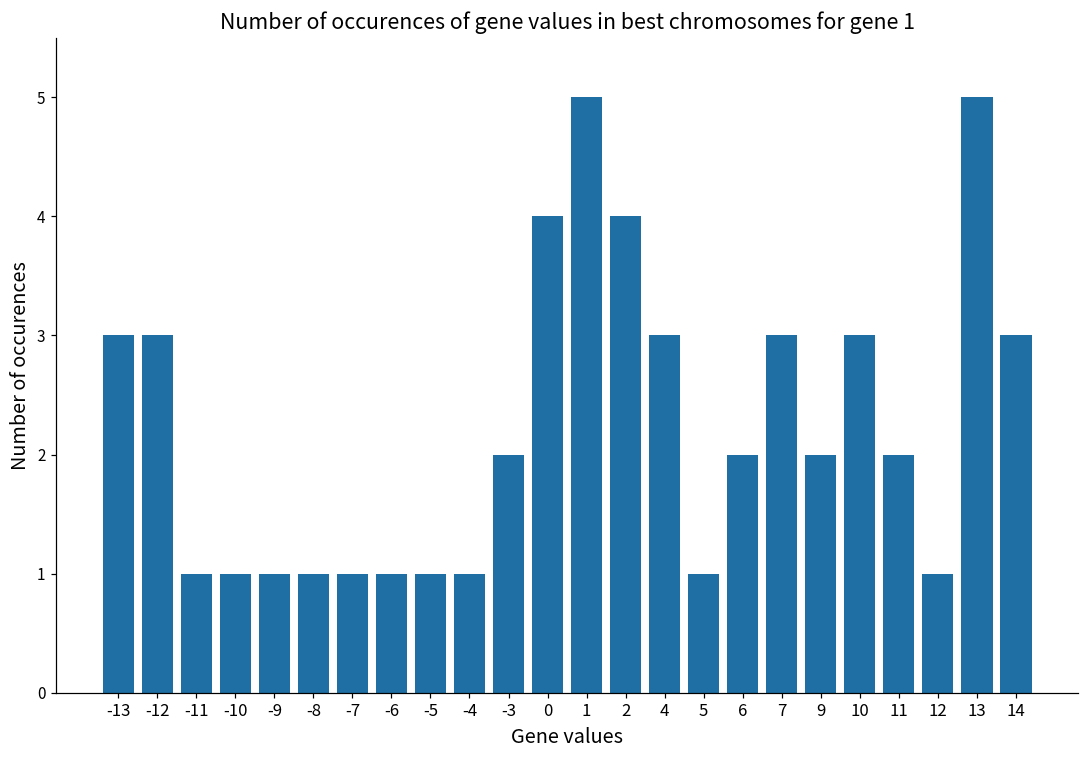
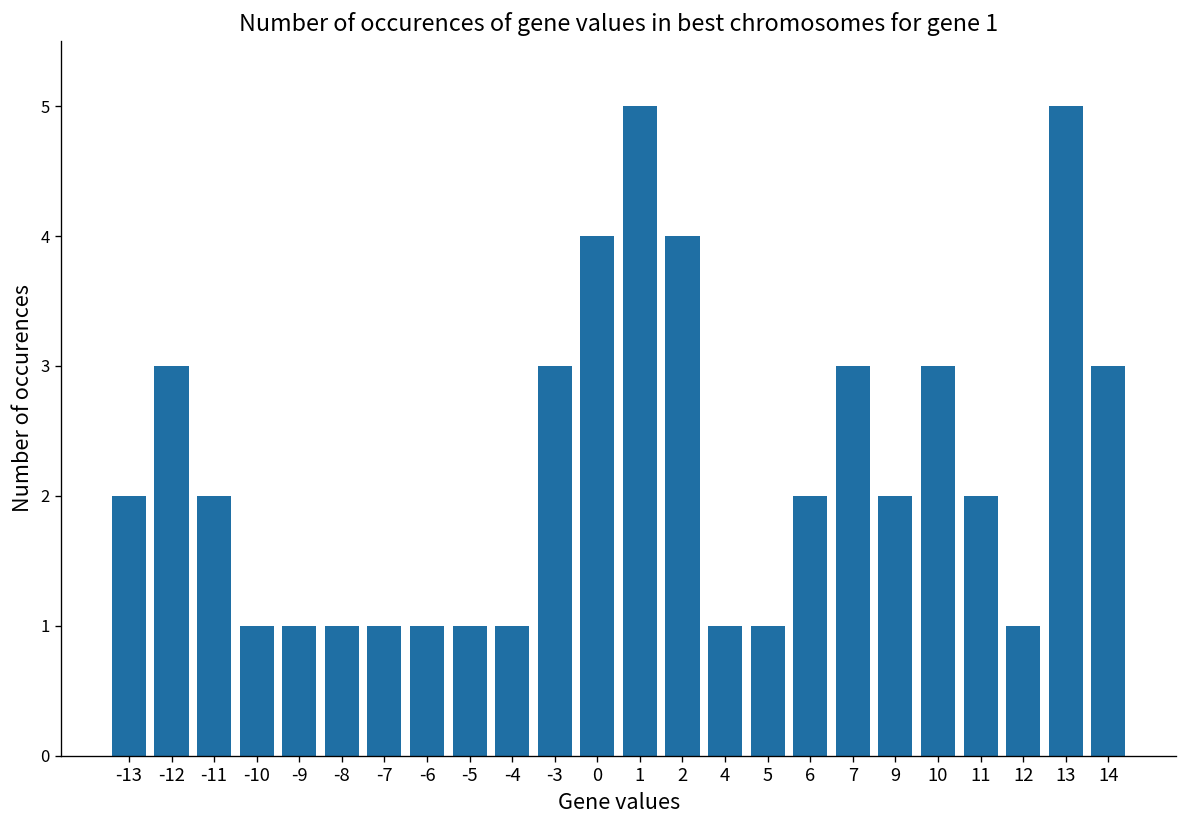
  {
-   "-13": 3,
+   "-13": 2,
    "-12": 3,
-   "-11": 1,
+   "-11": 2,
    "-10": 1,
    "-9": 1,
    "-8": 1,
    "-7": 1,
    "-6": 1,
    "-5": 1,
    "-4": 1,
-   "-3": 2,
+   "-3": 3,
    "0": 4,
    "1": 5,
    "2": 4,
-   "4": 3,
+   "4": 1,
    "5": 1,
    "6": 2,
    "7": 3,
    "9": 2,
    "10": 3,
    "11": 2,
    "12": 1,
    "13": 5,
    "14": 3
  }
